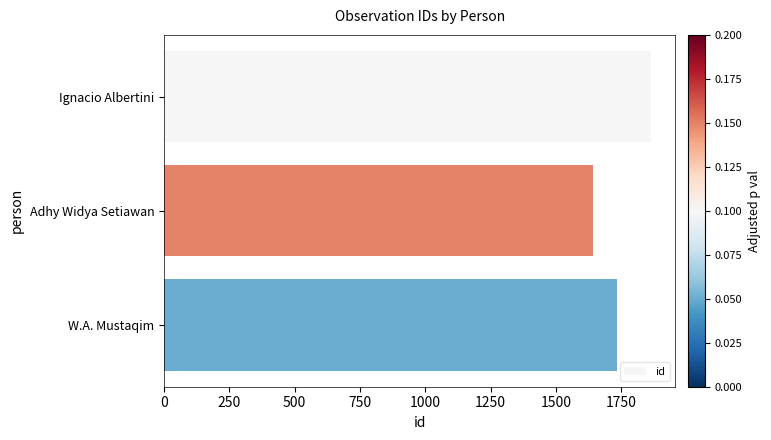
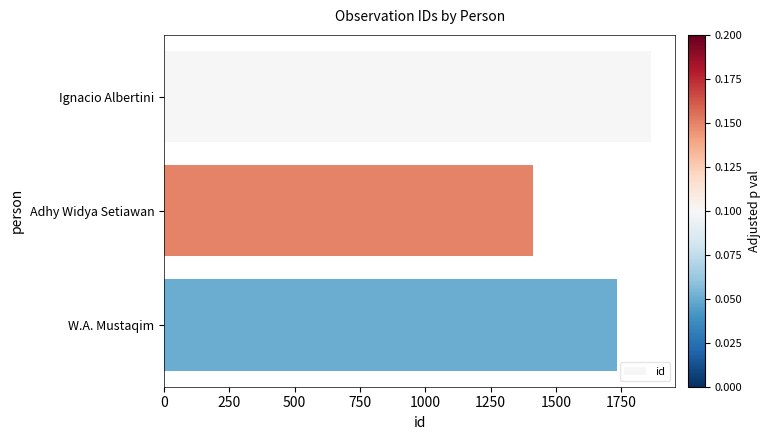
  {
    "Ignacio Albertini": 1860,
-   "Adhy Widya Setiawan": 1640,
+   "Adhy Widya Setiawan": 1410,
    "W.A. Mustaqim": 1730
  }
